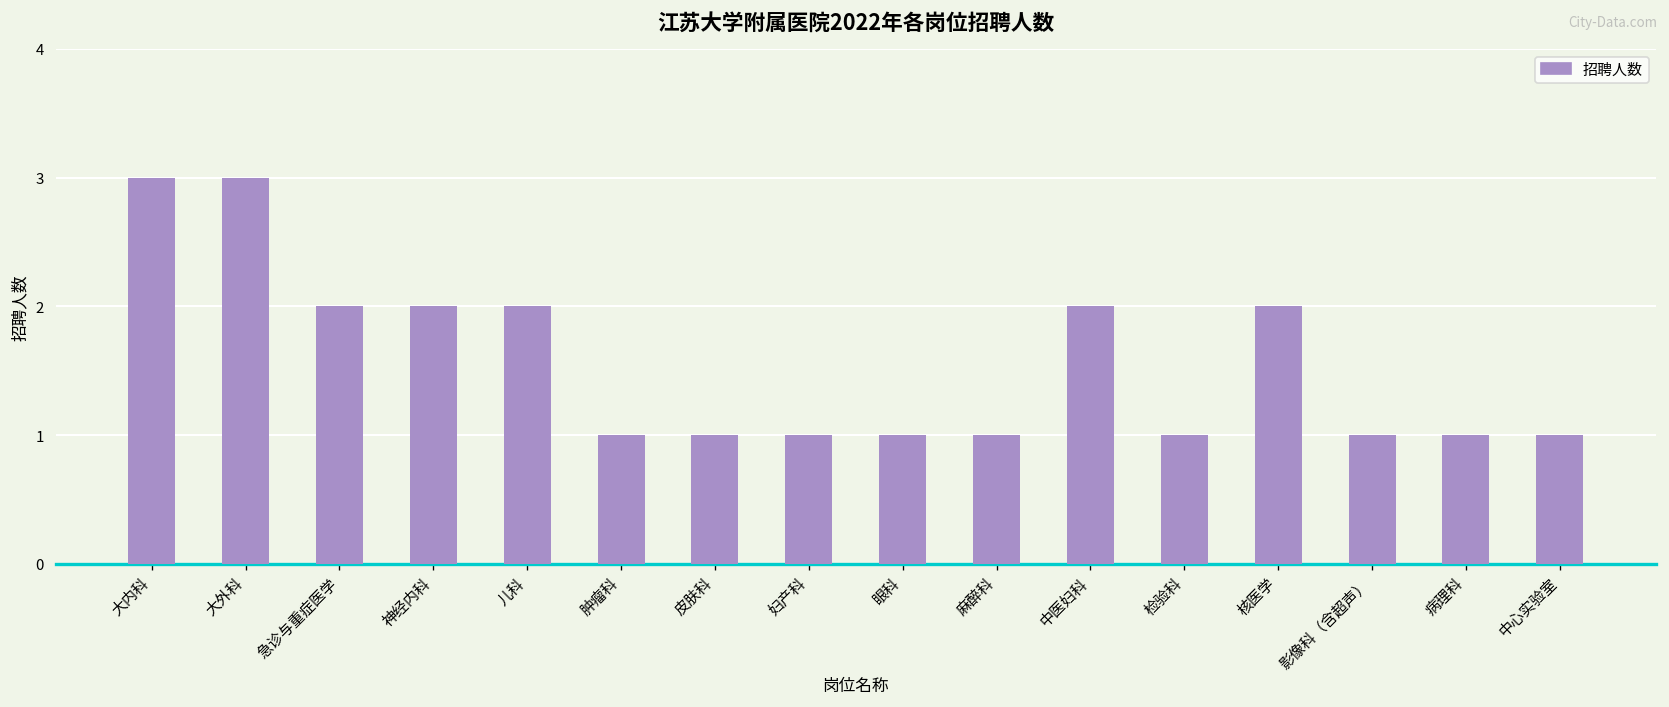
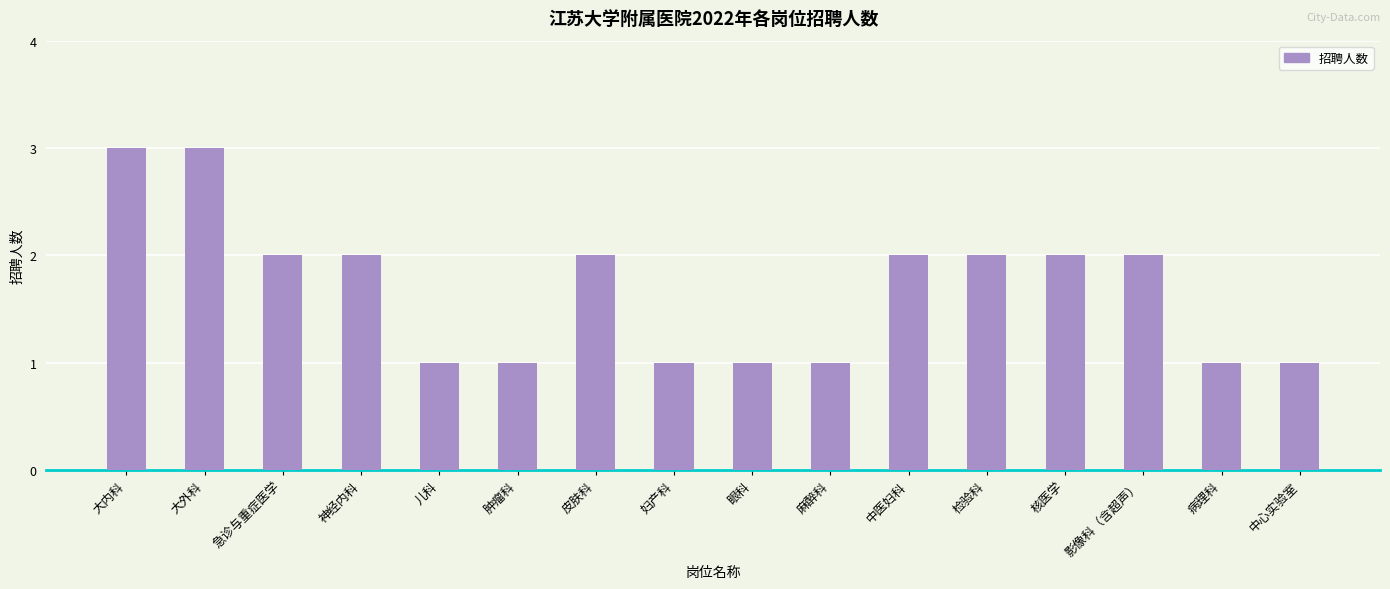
  {
    "大内科": 3,
    "大外科": 3,
    "急诊与重症医学": 2,
    "神经内科": 2,
-   "儿科": 2,
+   "儿科": 1,
    "肿瘤科": 1,
-   "皮肤科": 1,
+   "皮肤科": 2,
    "妇产科": 1,
    "眼科": 1,
    "麻醉科": 1,
    "中医妇科": 2,
-   "检验科": 1,
+   "检验科": 2,
    "核医学": 2,
-   "影像科（含超声）": 1,
+   "影像科（含超声）": 2,
    "病理科": 1,
    "中心实验室": 1
  }
